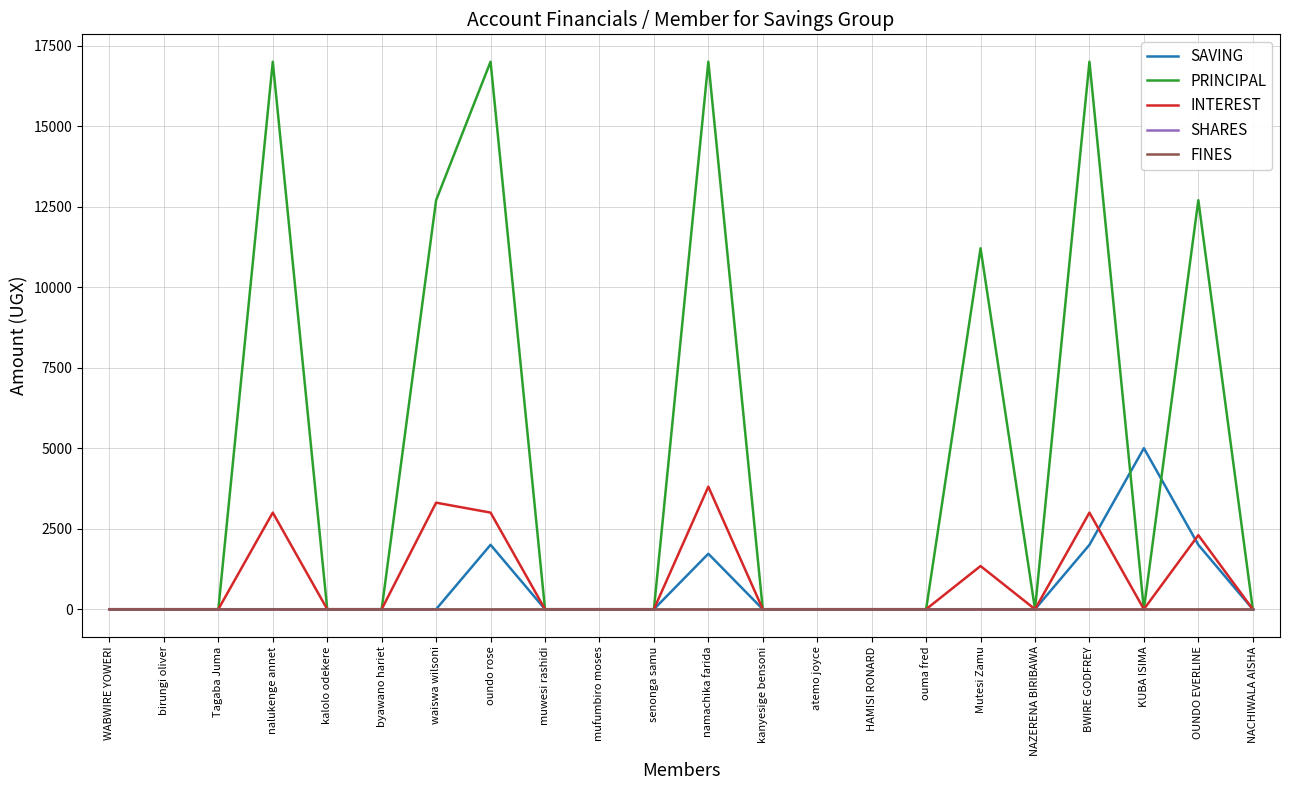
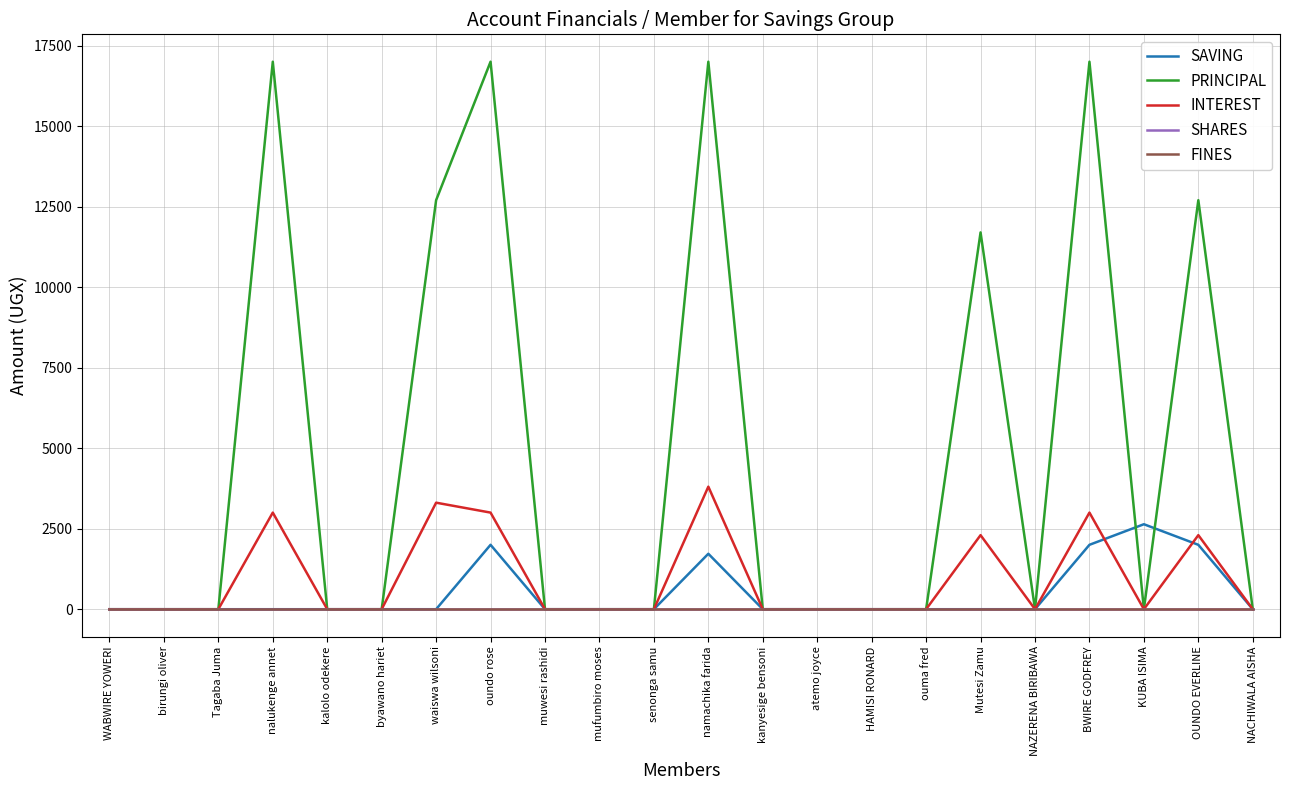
  {
    "SAVING": {
      "oundo rose": 2000,
      "namachika farida": 1700,
      "BWIRE GODFREY": 2000,
-     "KUBA ISIMA": 5000,
+     "KUBA ISIMA": 2600,
      "OUNDO EVERLINE": 2000
    },
    "PRINCIPAL": {
      "nalukenge annet": 17000,
      "waiswa wilsoni": 12700,
      "oundo rose": 17000,
      "namachika farida": 17000,
-     "Mutesi Zamu": 11200,
+     "Mutesi Zamu": 11700,
      "BWIRE GODFREY": 17000,
      "OUNDO EVERLINE": 12700
    },
    "INTEREST": {
      "nalukenge annet": 3000,
      "waiswa wilsoni": 3300,
      "oundo rose": 3000,
      "namachika farida": 3800,
-     "Mutesi Zamu": 1300,
+     "Mutesi Zamu": 2300,
      "BWIRE GODFREY": 3000,
      "OUNDO EVERLINE": 2300
    },
    "FINES": {
      "oundo rose": 0,
      "namachika farida": 0,
      "BWIRE GODFREY": 0,
      "OUNDO EVERLINE": 0
    }
  }
